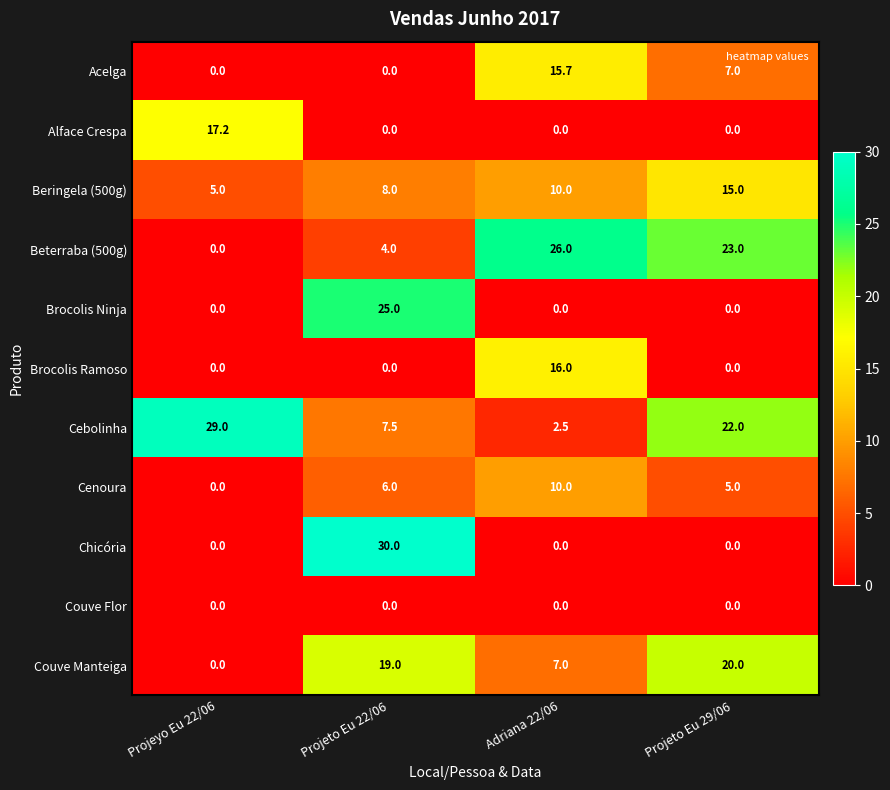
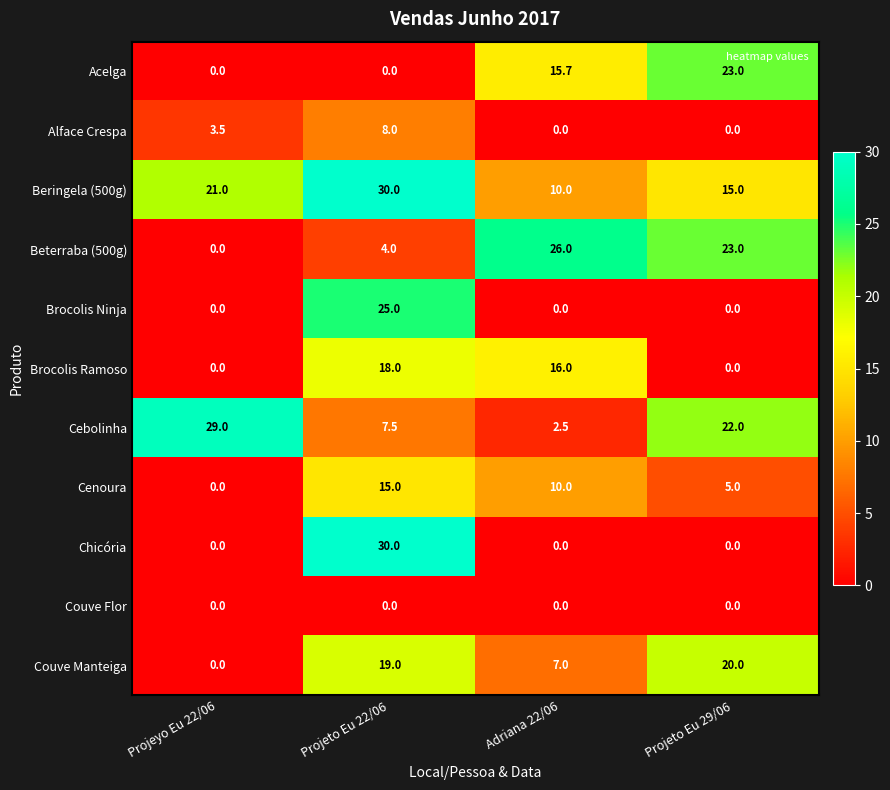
  {
    "Acelga": {
      "Projeyo Eu 22/06": 0.0,
      "Projeto Eu 22/06": 0.0,
      "Adriana 22/06": 15.7,
-     "Projeto Eu 29/06": 7.0
+     "Projeto Eu 29/06": 23.0
    },
    "Alface Crespa": {
-     "Projeyo Eu 22/06": 17.2,
-     "Projeto Eu 22/06": 0.0,
+     "Projeyo Eu 22/06": 3.5,
+     "Projeto Eu 22/06": 8.0,
      "Adriana 22/06": 0.0,
      "Projeto Eu 29/06": 0.0
    },
    "Beringela (500g)": {
-     "Projeyo Eu 22/06": 5.0,
-     "Projeto Eu 22/06": 8.0,
+     "Projeyo Eu 22/06": 21.0,
+     "Projeto Eu 22/06": 30.0,
      "Adriana 22/06": 10.0,
      "Projeto Eu 29/06": 15.0
    },
    "Beterraba (500g)": {
      "Projeyo Eu 22/06": 0.0,
      "Projeto Eu 22/06": 4.0,
      "Adriana 22/06": 26.0,
      "Projeto Eu 29/06": 23.0
    },
    "Brocolis Ninja": {
      "Projeyo Eu 22/06": 0.0,
      "Projeto Eu 22/06": 25.0,
      "Adriana 22/06": 0.0,
      "Projeto Eu 29/06": 0.0
    },
    "Brocolis Ramoso": {
      "Projeyo Eu 22/06": 0.0,
-     "Projeto Eu 22/06": 0.0,
+     "Projeto Eu 22/06": 18.0,
      "Adriana 22/06": 16.0,
      "Projeto Eu 29/06": 0.0
    },
    "Cebolinha": {
      "Projeyo Eu 22/06": 29.0,
      "Projeto Eu 22/06": 7.5,
      "Adriana 22/06": 2.5,
      "Projeto Eu 29/06": 22.0
    },
    "Cenoura": {
      "Projeyo Eu 22/06": 0.0,
-     "Projeto Eu 22/06": 6.0,
+     "Projeto Eu 22/06": 15.0,
      "Adriana 22/06": 10.0,
      "Projeto Eu 29/06": 5.0
    },
    "Chicória": {
      "Projeyo Eu 22/06": 0.0,
      "Projeto Eu 22/06": 30.0,
      "Adriana 22/06": 0.0,
      "Projeto Eu 29/06": 0.0
    },
    "Couve Flor": {
      "Projeyo Eu 22/06": 0.0,
      "Projeto Eu 22/06": 0.0,
      "Adriana 22/06": 0.0,
      "Projeto Eu 29/06": 0.0
    },
    "Couve Manteiga": {
      "Projeyo Eu 22/06": 0.0,
      "Projeto Eu 22/06": 19.0,
      "Adriana 22/06": 7.0,
      "Projeto Eu 29/06": 20.0
    }
  }
